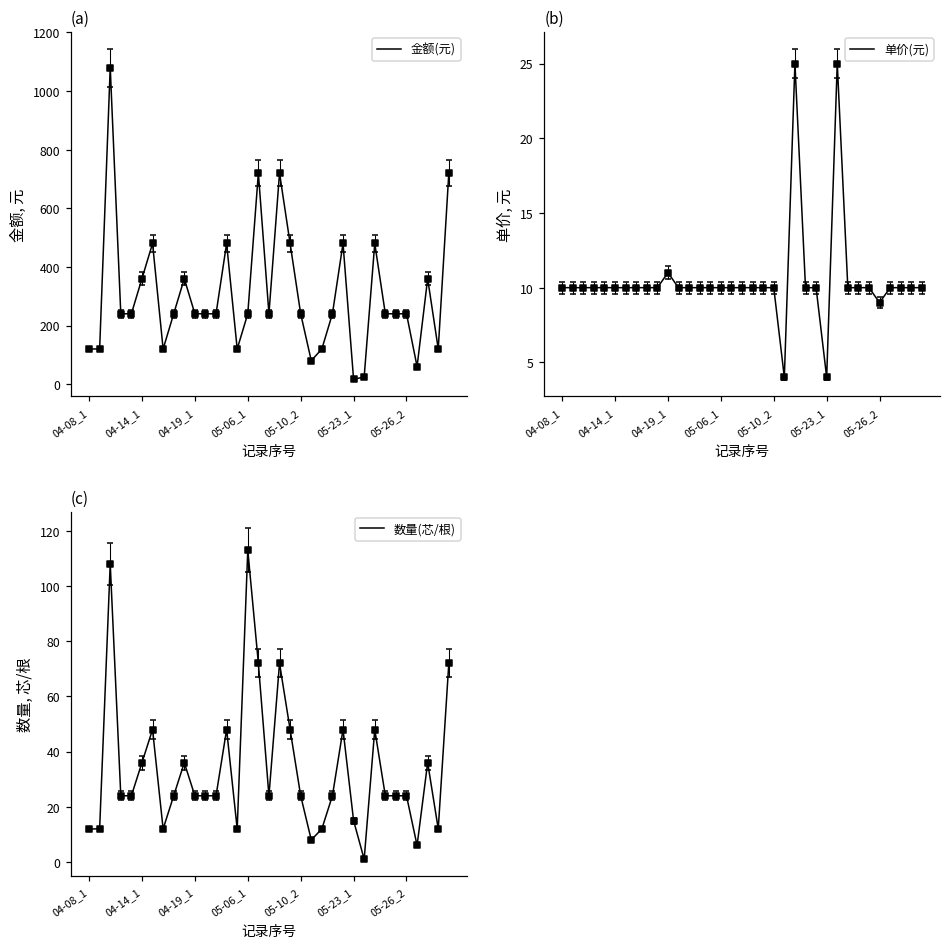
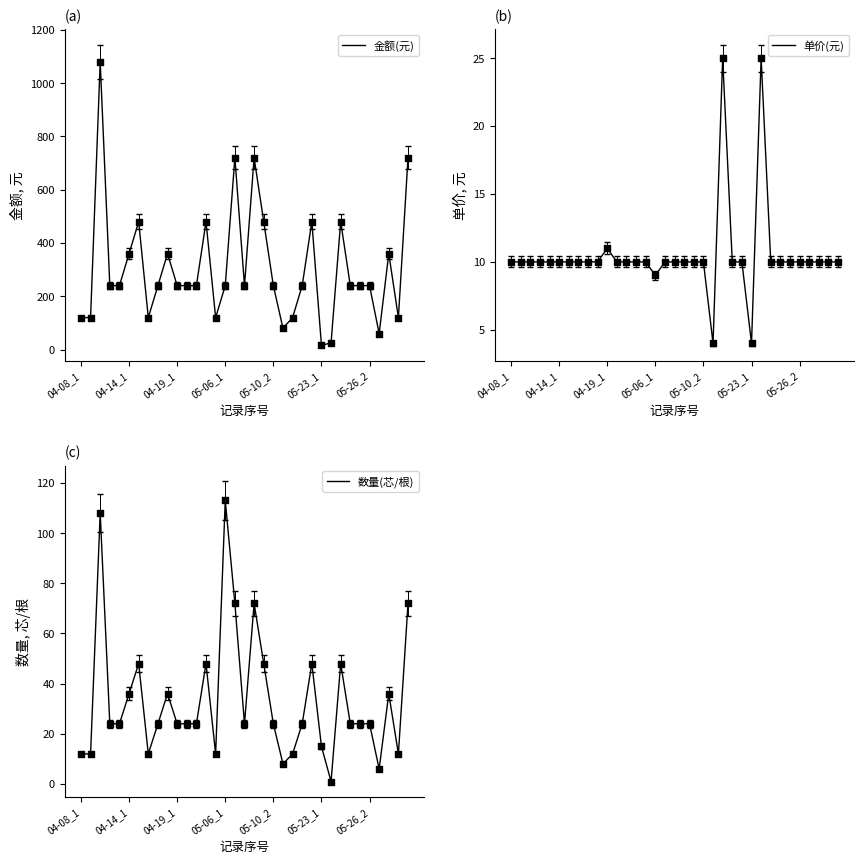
  {
    "(a)": {
      "金额(元)": {
        "04-14_1": 360,
        "04-19_1": 240,
        "05-06_1": 240,
        "05-10_2": 240,
        "05-26_2": 240
      }
    },
    "(b)": {
      "单价(元)": {
        "04-08_1": 10,
        "04-14_1": 10,
        "04-19_1": 11,
-       "05-06_1": 10,
+       "05-06_1": 9,
        "05-10_2": 10,
-       "05-26_2": 9
+       "05-26_2": 10
      }
    },
    "(c)": {
      "数量(芯/根)": {
        "04-14_1": 36,
        "04-19_1": 24,
        "05-06_1": 113,
        "05-10_2": 24,
        "05-23_1": 15,
        "05-26_2": 24
      }
    }
  }
